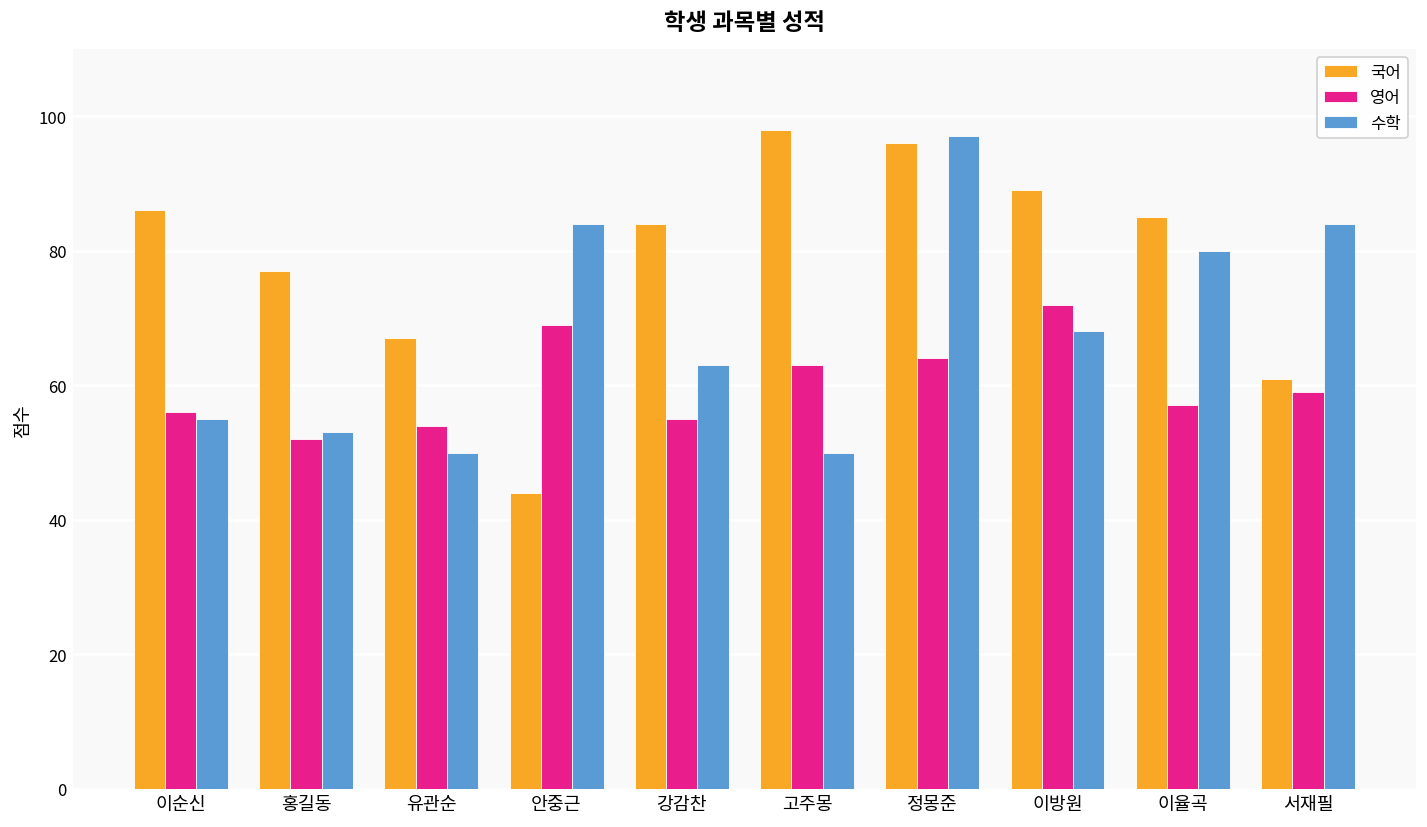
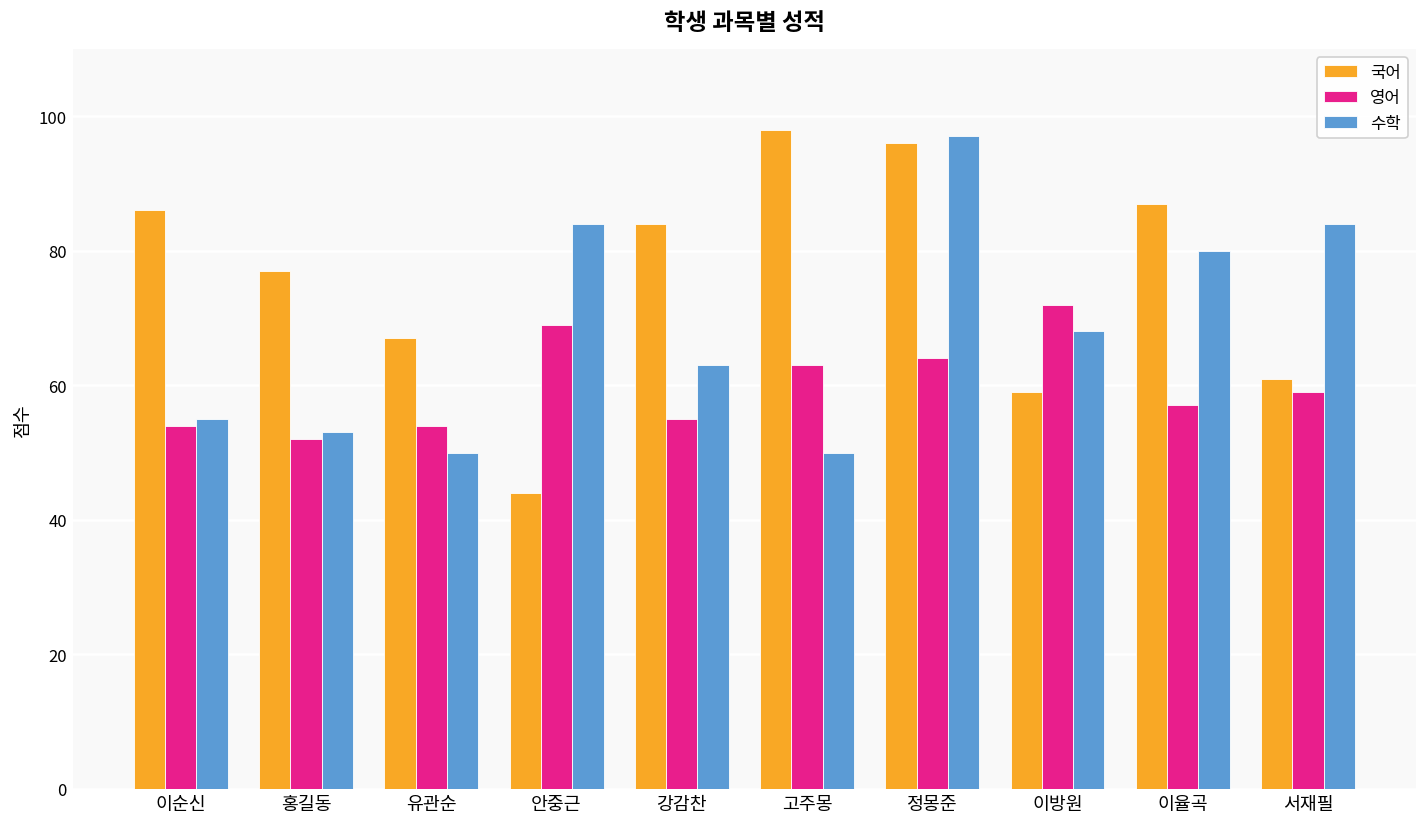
  {
    "국어": {
      "이순신": 86,
      "홍길동": 77,
      "유관순": 67,
      "안중근": 44,
      "강감찬": 84,
      "고주몽": 98,
      "정몽준": 96,
-     "이방원": 89,
-     "이율곡": 85,
+     "이방원": 59,
+     "이율곡": 87,
      "서재필": 61
    },
    "영어": {
-     "이순신": 56,
+     "이순신": 54,
      "홍길동": 52,
      "유관순": 54,
      "안중근": 69,
      "강감찬": 55,
      "고주몽": 63,
      "정몽준": 64,
      "이방원": 72,
      "이율곡": 57,
      "서재필": 59
    },
    "수학": {
      "이순신": 55,
      "홍길동": 53,
      "유관순": 50,
      "안중근": 84,
      "강감찬": 63,
      "고주몽": 50,
      "정몽준": 97,
      "이방원": 68,
      "이율곡": 80,
      "서재필": 84
    }
  }
